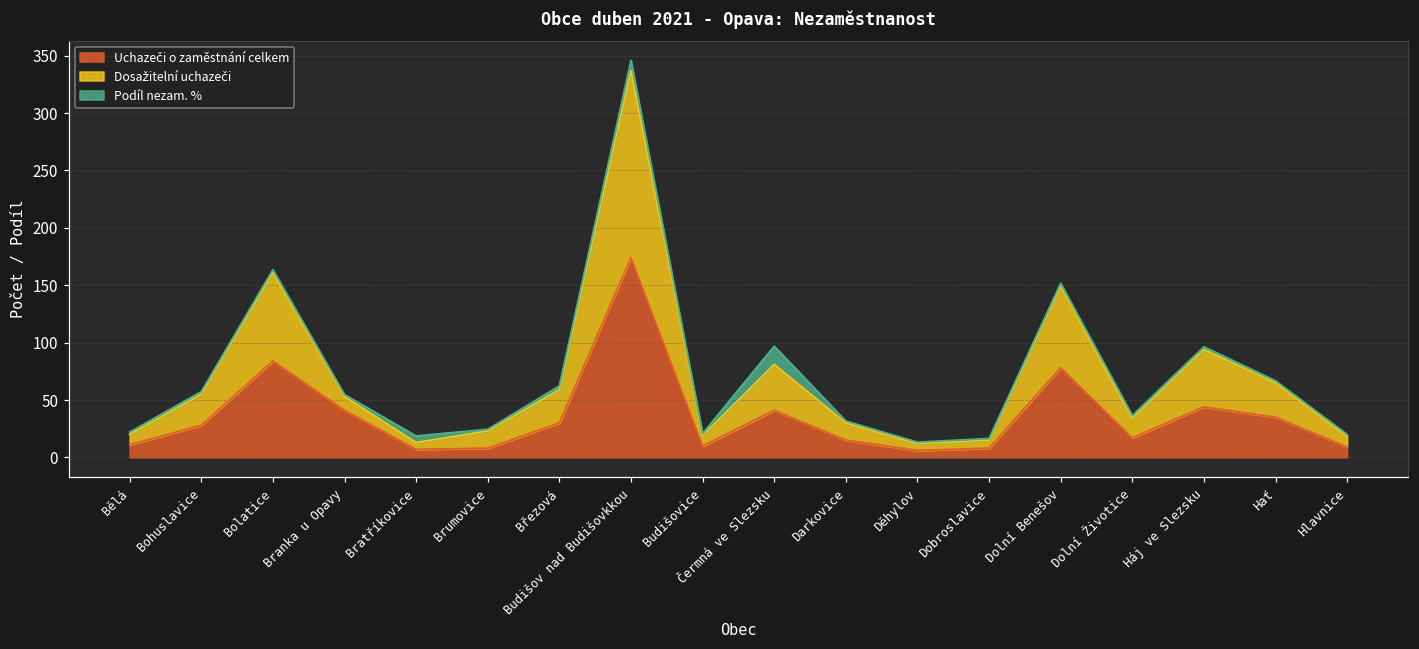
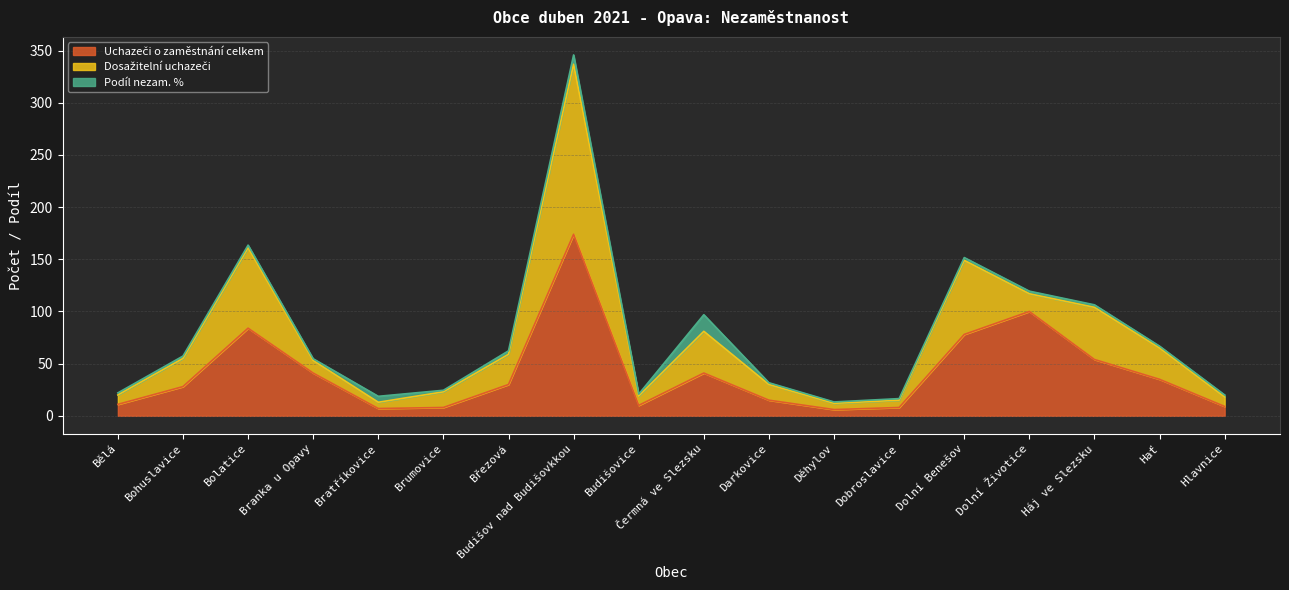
  {
    "Uchazeči o zaměstnání celkem": {
      "Bělá": 11,
      "Bohuslavice": 28,
      "Bolatice": 84,
      "Branka u Opavy": 41,
      "Bratříkovice": 7,
      "Brumovice": 8,
      "Březová": 30,
      "Budišov nad Budišovkkou": 174,
      "Budišovice": 10,
      "Čermná ve Slezsku": 41,
      "Darkovice": 15,
      "Děhylov": 6,
      "Dobroslavice": 8,
      "Dolní Benešov": 78,
-     "Dolní Životice": 17,
-     "Háj ve Slezsku": 44,
+     "Dolní Životice": 100,
+     "Háj ve Slezsku": 54,
      "Hať": 35,
      "Hlavnice": 9
    },
    "Dosažitelní uchazeči": {
      "Bolatice": 77,
      "Bratříkovice": 6,
      "Březová": 29,
      "Budišov nad Budišovkkou": 163,
      "Čermná ve Slezsku": 40,
      "Dolní Benešov": 71,
      "Dolní Životice": 17
    },
    "Podíl nezam. %": {
      "Bolatice": 3,
      "Bratříkovice": 6,
      "Březová": 3,
      "Budišov nad Budišovkkou": 9,
      "Čermná ve Slezsku": 16,
      "Dolní Benešov": 3,
      "Dolní Životice": 3
    }
  }
